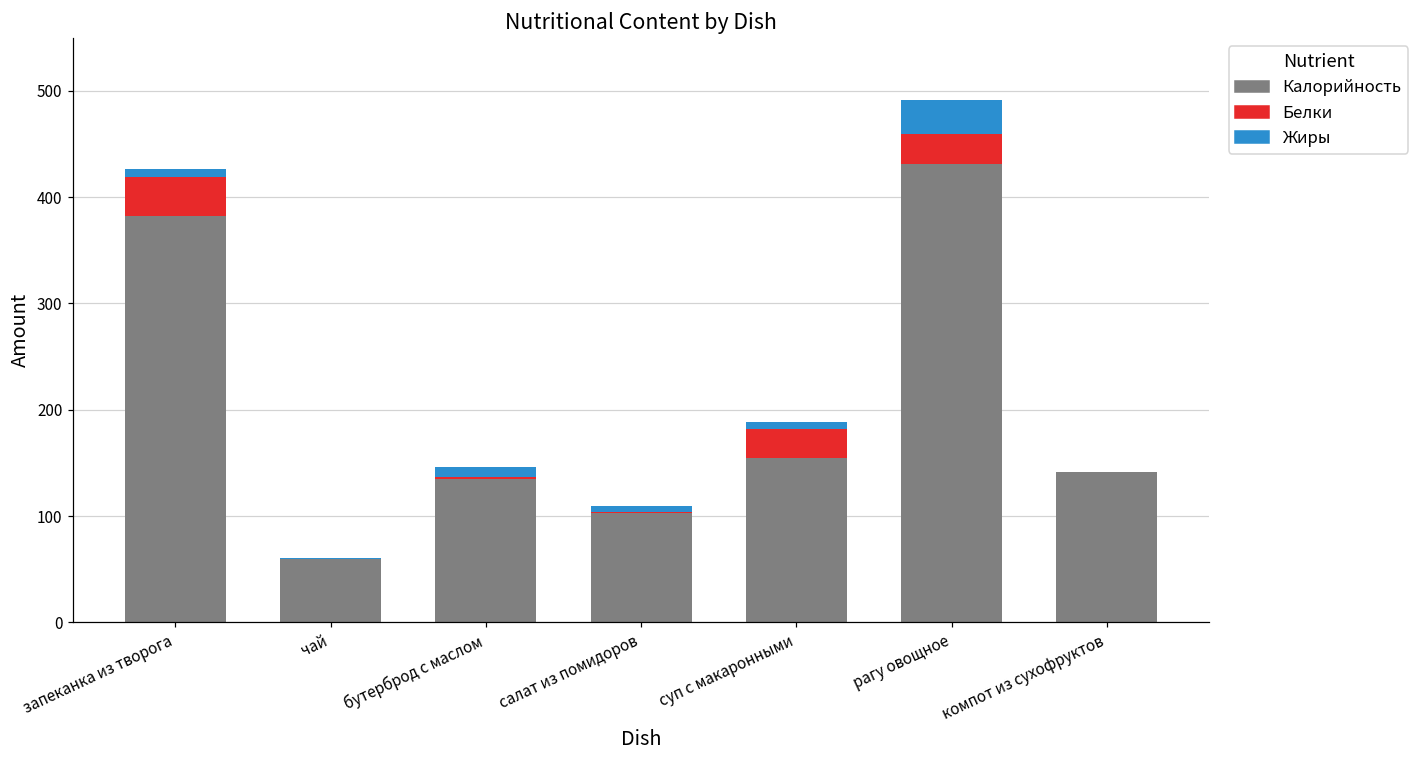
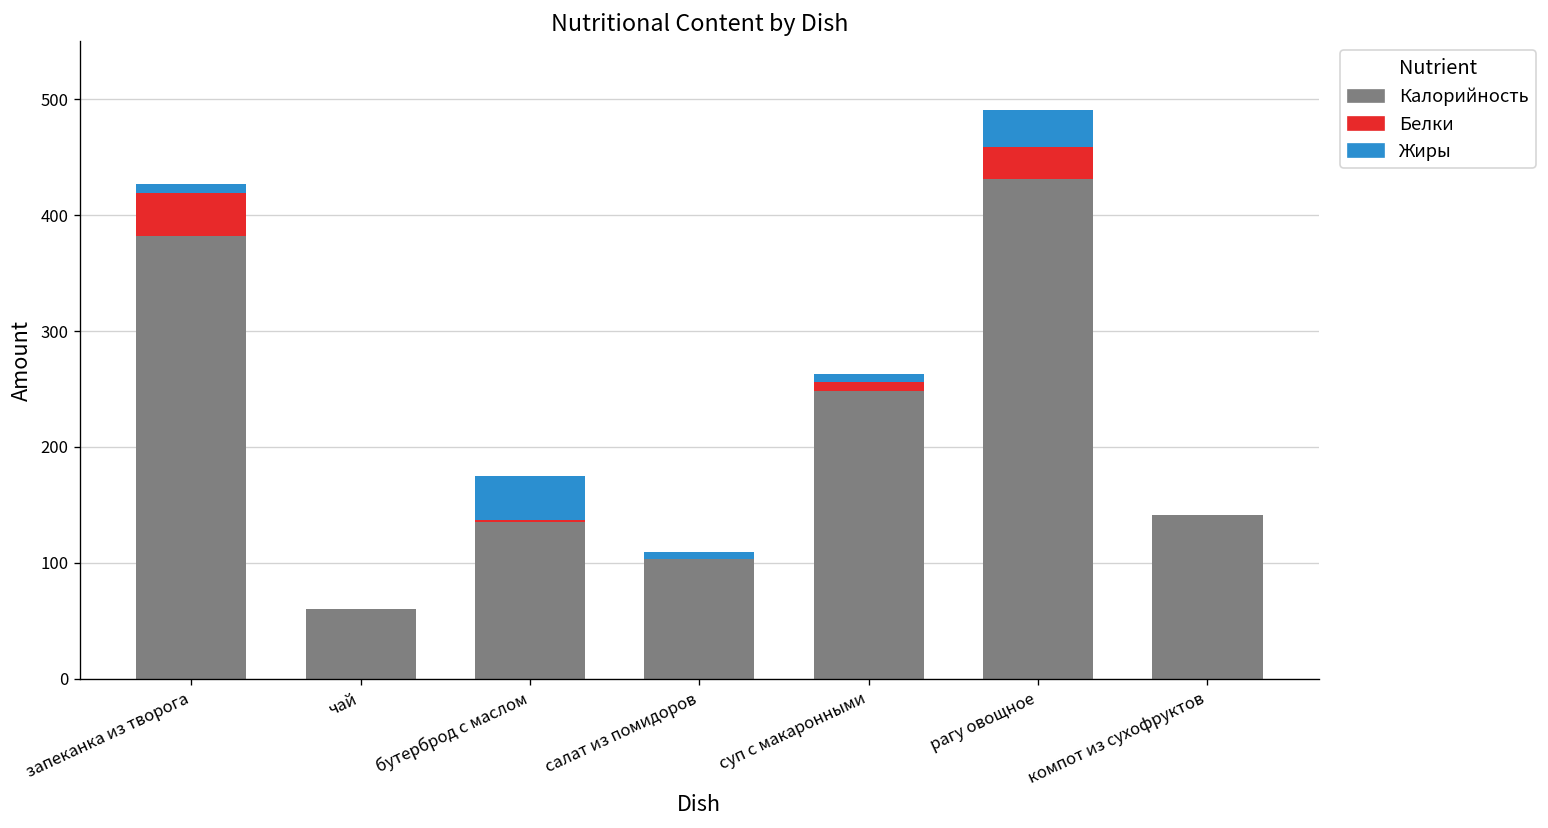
  {
    "Калорийность": {
      "запеканка из творога": 380,
      "чай": 60,
      "бутерброд с маслом": 140,
      "салат из помидоров": 100,
-     "суп с макаронными": 160,
+     "суп с макаронными": 250,
      "рагу овощное": 430,
      "компот из сухофруктов": 140
    },
    "Белки": {
      "запеканка из творога": 40,
      "чай": 0,
-     "суп с макаронными": 30,
+     "суп с макаронными": 10,
      "рагу овощное": 30
    },
    "Жиры": {
      "запеканка из творога": 10,
-     "бутерброд с маслом": 10,
+     "бутерброд с маслом": 40,
      "салат из помидоров": 10,
      "суп с макаронными": 10,
      "рагу овощное": 30,
      "компот из сухофруктов": 0
    }
  }
